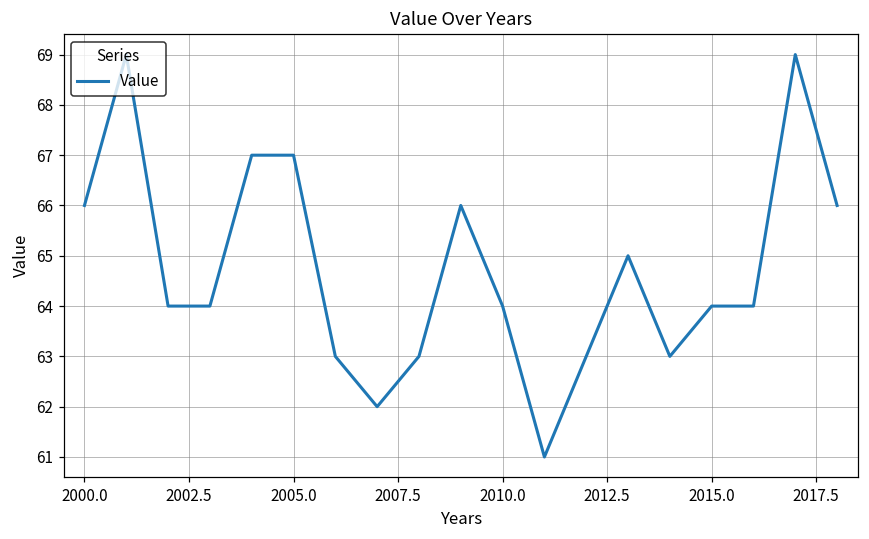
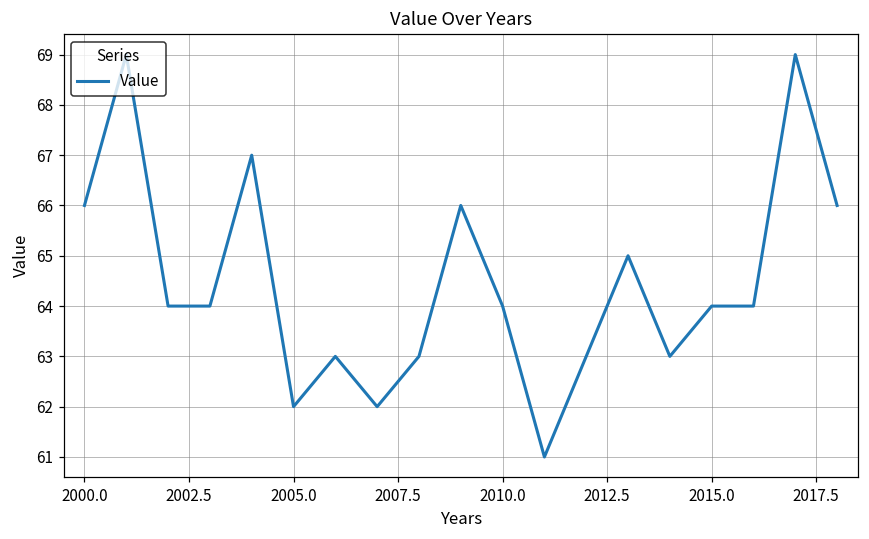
  {
    "2000.0": 66,
-   "2005.0": 67,
+   "2005.0": 62,
    "2010.0": 64,
    "2015.0": 64
  }
